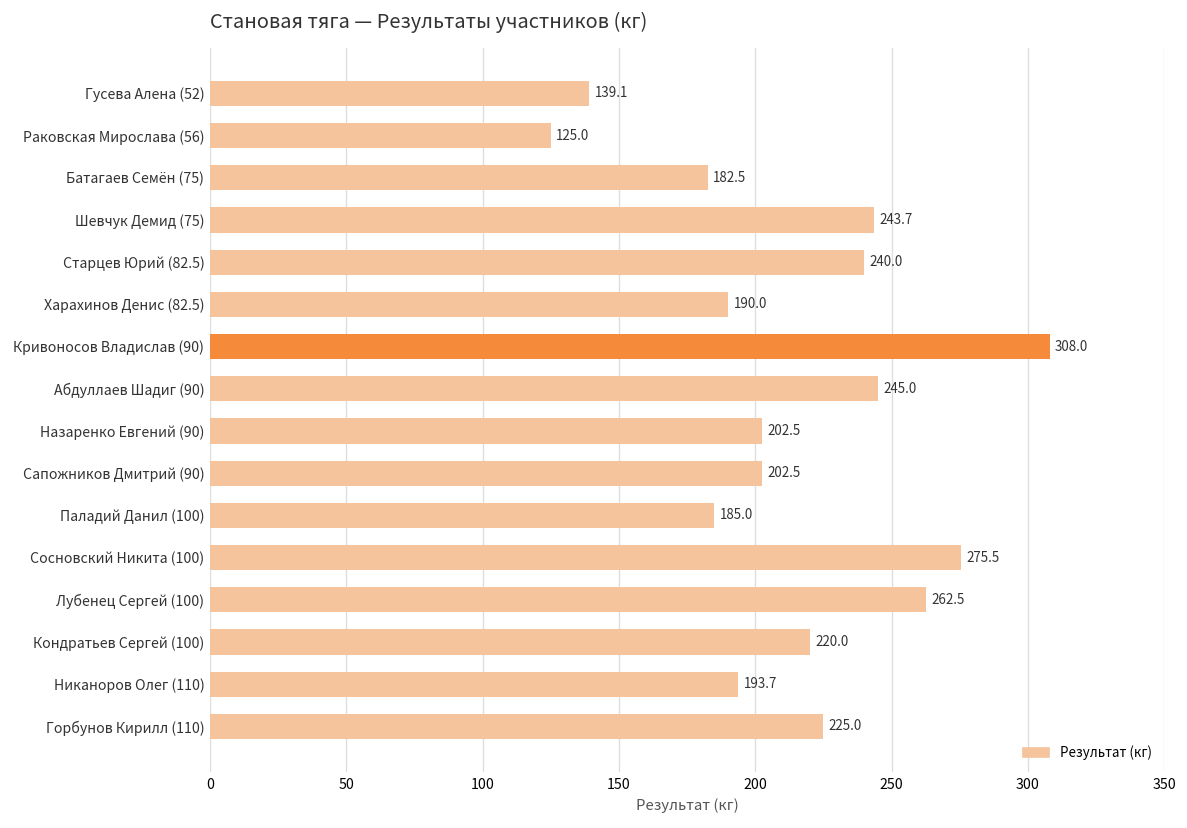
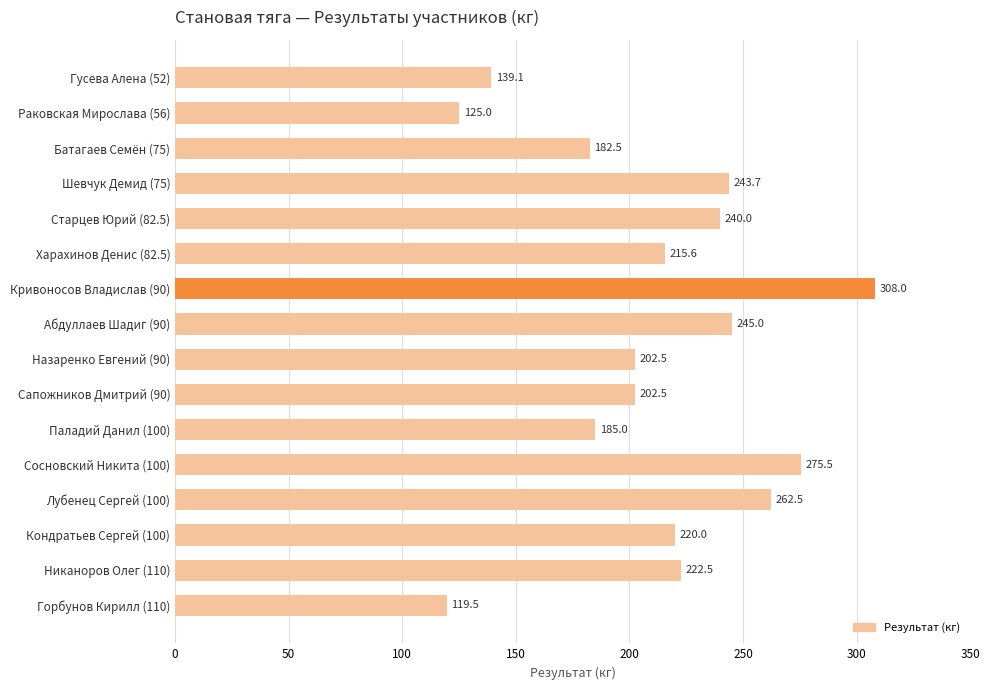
  {
    "Гусева Алена (52)": 139.1,
    "Раковская Мирослава (56)": 125.0,
    "Батагаев Семён (75)": 182.5,
    "Шевчук Демид (75)": 243.7,
    "Старцев Юрий (82.5)": 240.0,
-   "Харахинов Денис (82.5)": 190.0,
+   "Харахинов Денис (82.5)": 215.6,
    "Кривоносов Владислав (90)": 308.0,
    "Абдуллаев Шадиг (90)": 245.0,
    "Назаренко Евгений (90)": 202.5,
    "Сапожников Дмитрий (90)": 202.5,
    "Паладий Данил (100)": 185.0,
    "Сосновский Никита (100)": 275.5,
    "Лубенец Сергей (100)": 262.5,
    "Кондратьев Сергей (100)": 220.0,
-   "Никаноров Олег (110)": 193.7,
-   "Горбунов Кирилл (110)": 225.0
+   "Никаноров Олег (110)": 222.5,
+   "Горбунов Кирилл (110)": 119.5
  }
